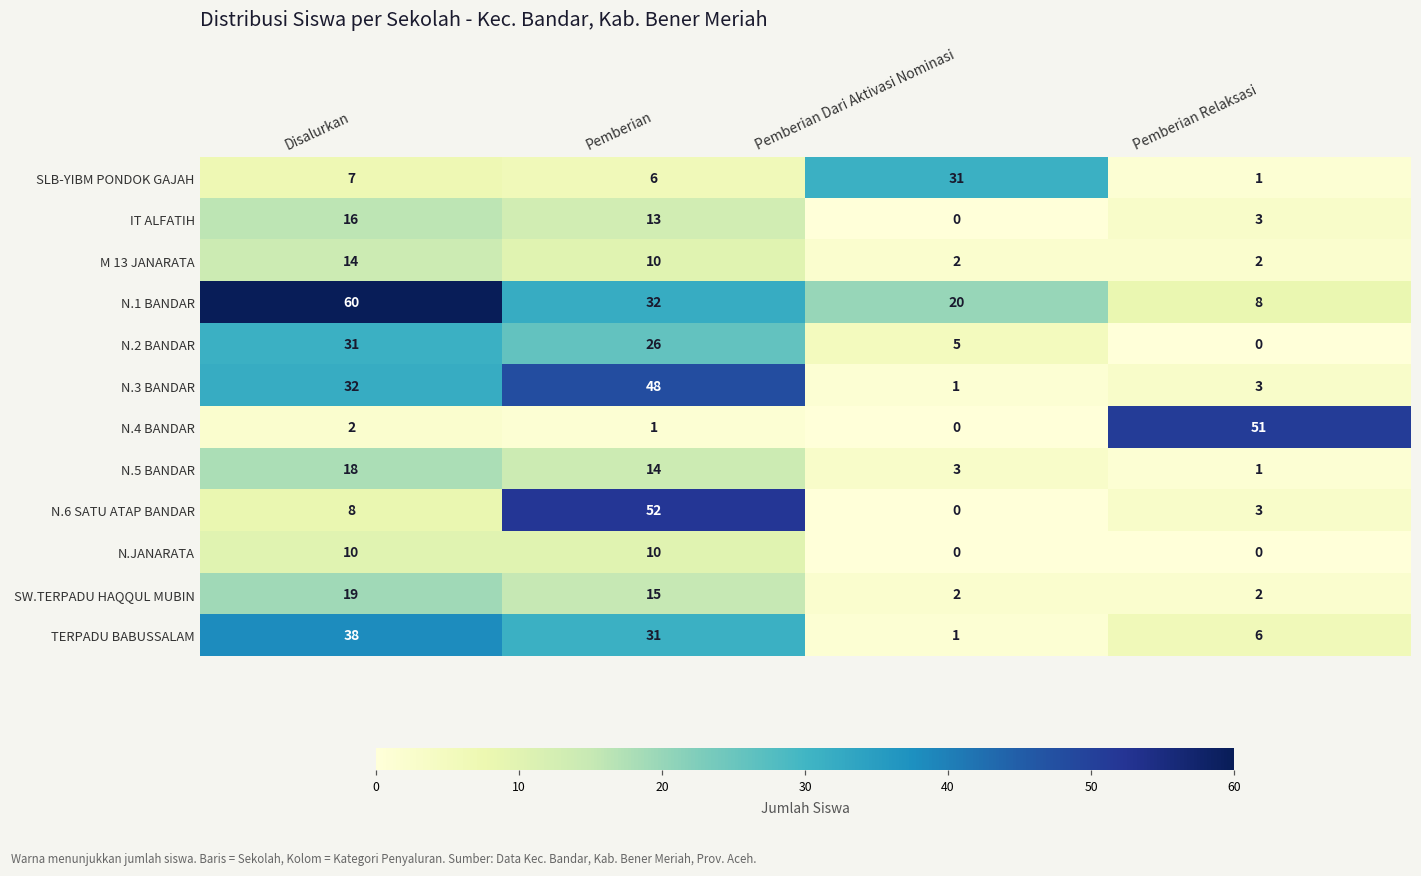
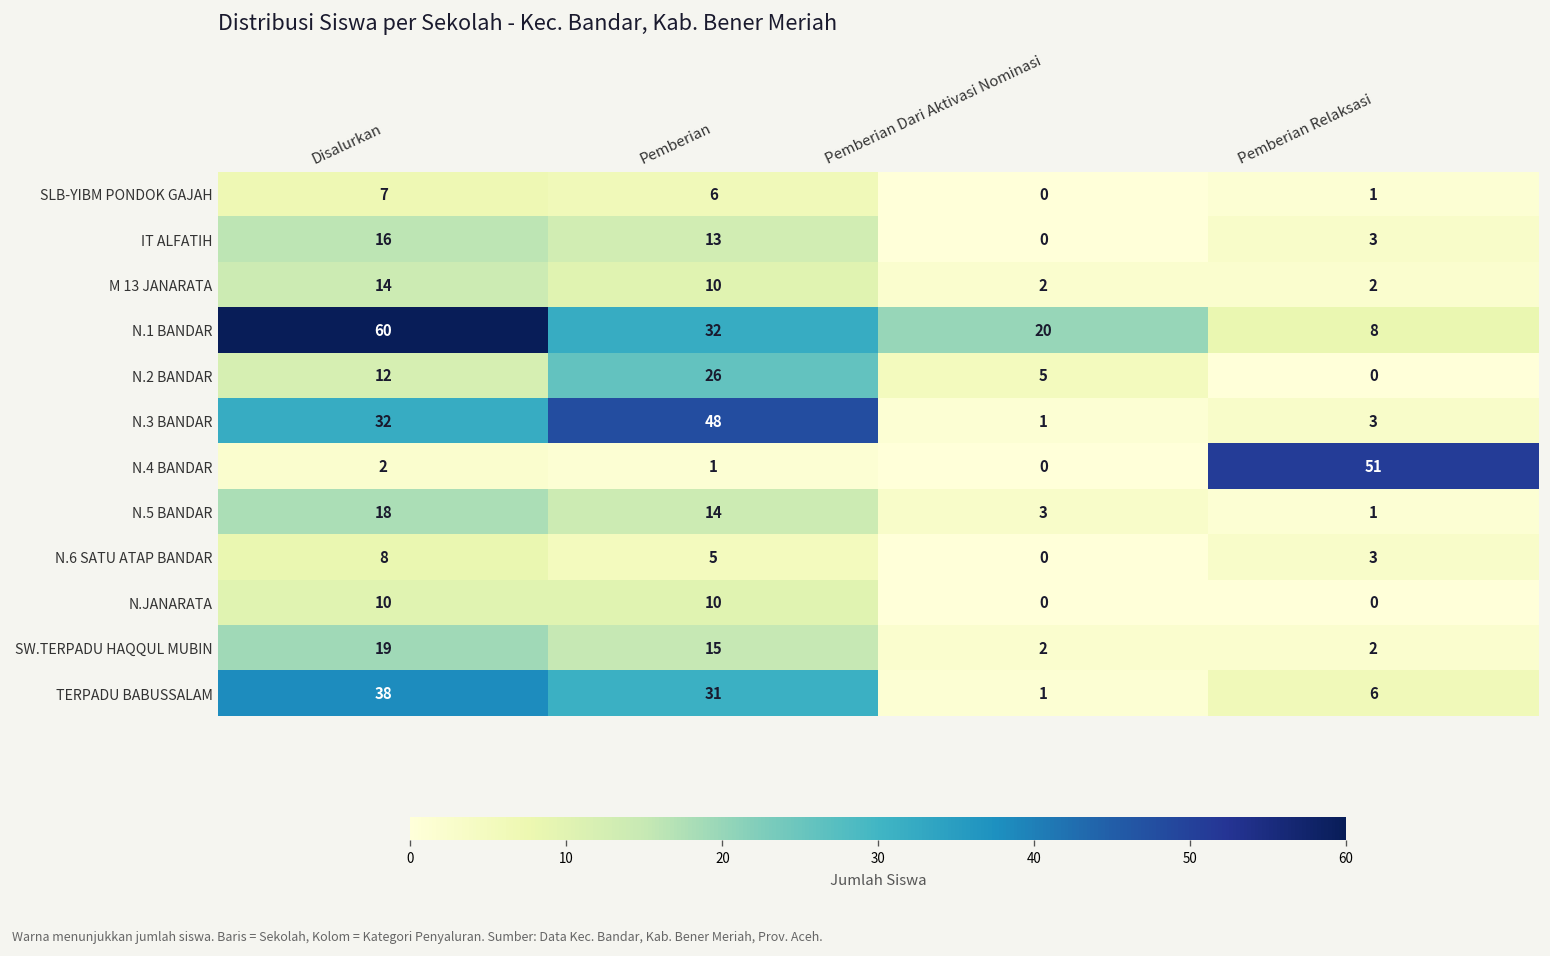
  {
    "SLB-YIBM PONDOK GAJAH": {
      "Disalurkan": 7,
      "Pemberian": 6,
-     "Pemberian Dari Aktivasi Nominasi": 31,
+     "Pemberian Dari Aktivasi Nominasi": 0,
      "Pemberian Relaksasi": 1
    },
    "IT ALFATIH": {
      "Disalurkan": 16,
      "Pemberian": 13,
      "Pemberian Dari Aktivasi Nominasi": 0,
      "Pemberian Relaksasi": 3
    },
    "M 13 JANARATA": {
      "Disalurkan": 14,
      "Pemberian": 10,
      "Pemberian Dari Aktivasi Nominasi": 2,
      "Pemberian Relaksasi": 2
    },
    "N.1 BANDAR": {
      "Disalurkan": 60,
      "Pemberian": 32,
      "Pemberian Dari Aktivasi Nominasi": 20,
      "Pemberian Relaksasi": 8
    },
    "N.2 BANDAR": {
-     "Disalurkan": 31,
+     "Disalurkan": 12,
      "Pemberian": 26,
      "Pemberian Dari Aktivasi Nominasi": 5,
      "Pemberian Relaksasi": 0
    },
    "N.3 BANDAR": {
      "Disalurkan": 32,
      "Pemberian": 48,
      "Pemberian Dari Aktivasi Nominasi": 1,
      "Pemberian Relaksasi": 3
    },
    "N.4 BANDAR": {
      "Disalurkan": 2,
      "Pemberian": 1,
      "Pemberian Dari Aktivasi Nominasi": 0,
      "Pemberian Relaksasi": 51
    },
    "N.5 BANDAR": {
      "Disalurkan": 18,
      "Pemberian": 14,
      "Pemberian Dari Aktivasi Nominasi": 3,
      "Pemberian Relaksasi": 1
    },
    "N.6 SATU ATAP BANDAR": {
      "Disalurkan": 8,
-     "Pemberian": 52,
+     "Pemberian": 5,
      "Pemberian Dari Aktivasi Nominasi": 0,
      "Pemberian Relaksasi": 3
    },
    "N.JANARATA": {
      "Disalurkan": 10,
      "Pemberian": 10,
      "Pemberian Dari Aktivasi Nominasi": 0,
      "Pemberian Relaksasi": 0
    },
    "SW.TERPADU HAQQUL MUBIN": {
      "Disalurkan": 19,
      "Pemberian": 15,
      "Pemberian Dari Aktivasi Nominasi": 2,
      "Pemberian Relaksasi": 2
    },
    "TERPADU BABUSSALAM": {
      "Disalurkan": 38,
      "Pemberian": 31,
      "Pemberian Dari Aktivasi Nominasi": 1,
      "Pemberian Relaksasi": 6
    }
  }
